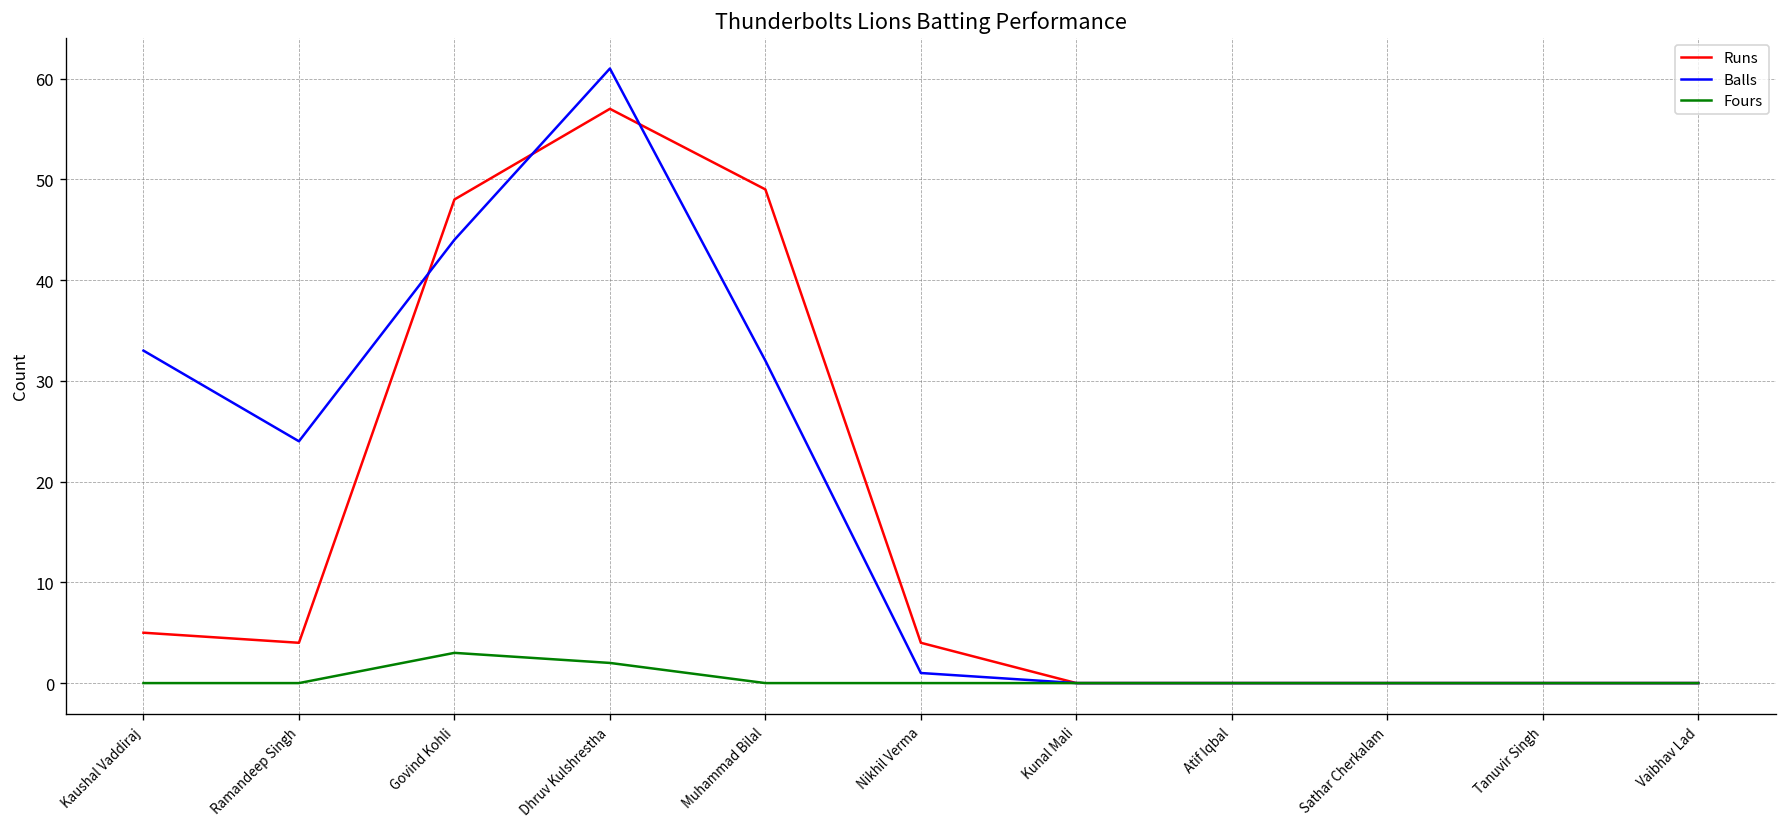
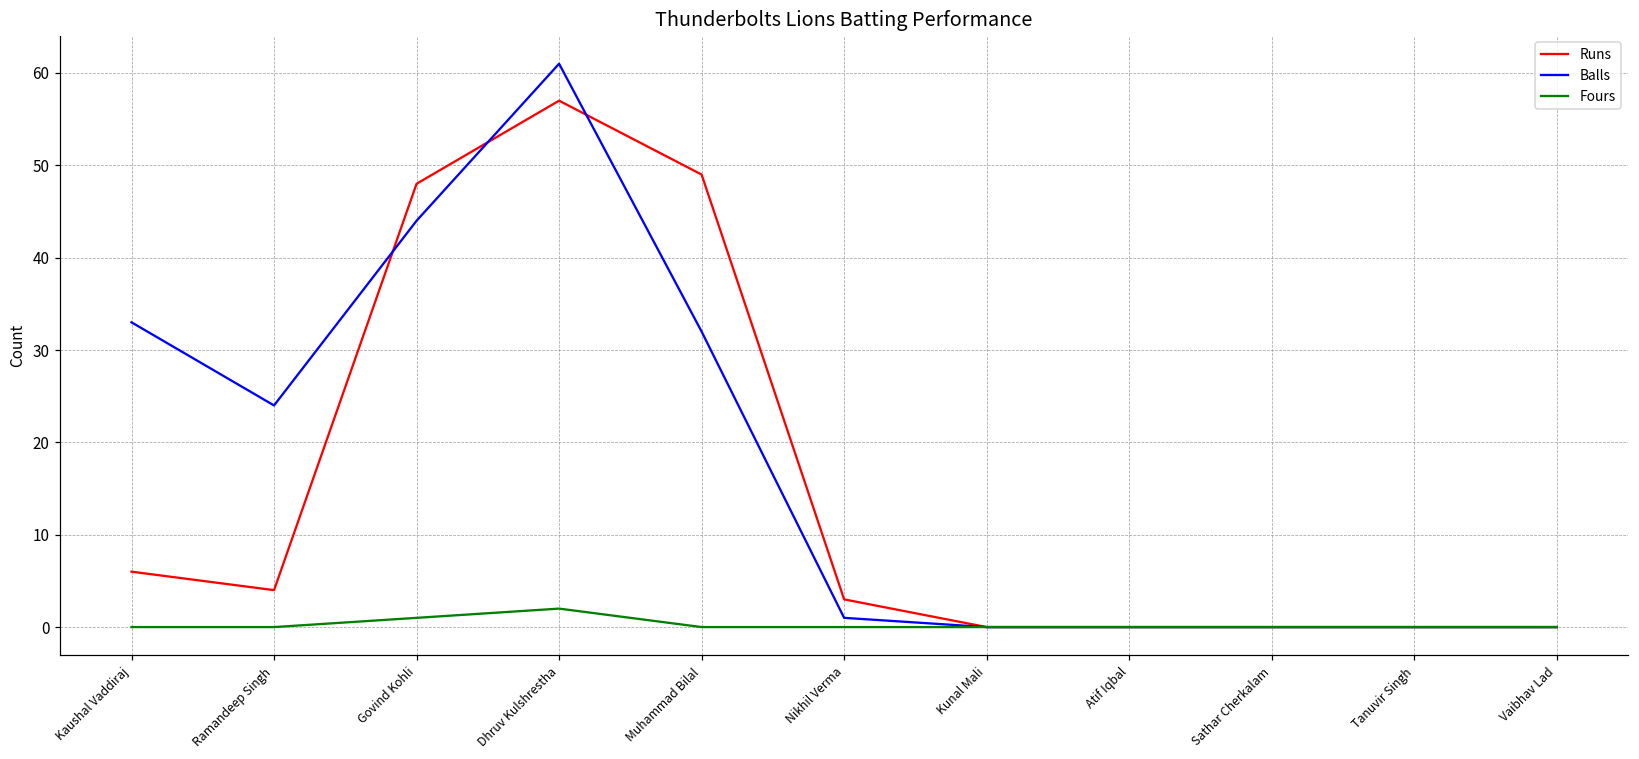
  {
    "Runs": {
-     "Kaushal Vaddiraj": 5,
+     "Kaushal Vaddiraj": 6,
      "Ramandeep Singh": 4,
      "Govind Kohli": 48,
      "Dhruv Kulshrestha": 57,
      "Muhammad Bilal": 49,
-     "Nikhil Verma": 4
+     "Nikhil Verma": 3
    },
    "Balls": {
      "Kaushal Vaddiraj": 33,
      "Ramandeep Singh": 24,
      "Govind Kohli": 44,
      "Dhruv Kulshrestha": 61,
      "Muhammad Bilal": 32,
      "Nikhil Verma": 1
    },
    "Fours": {
      "Kaushal Vaddiraj": 0,
      "Ramandeep Singh": 0,
-     "Govind Kohli": 3,
+     "Govind Kohli": 1,
      "Dhruv Kulshrestha": 2,
      "Muhammad Bilal": 0,
      "Nikhil Verma": 0
    }
  }
